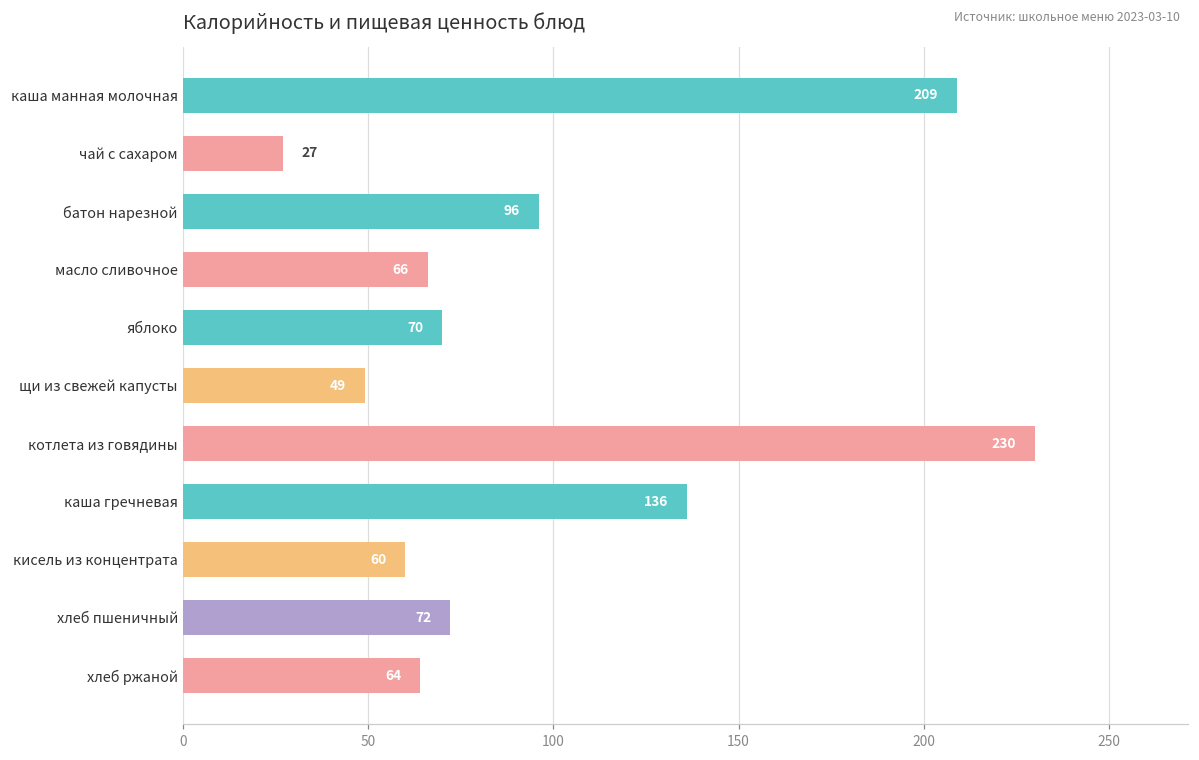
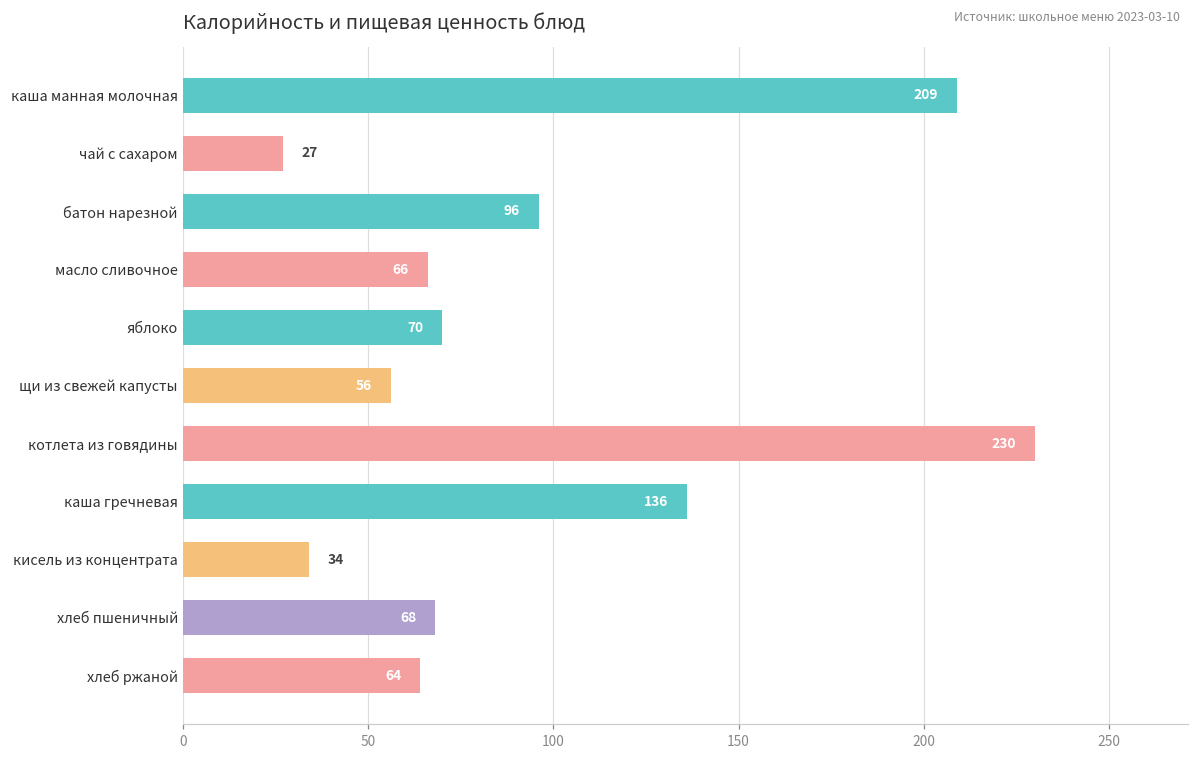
  {
    "каша манная молочная": 209,
    "чай с сахаром": 27,
    "батон нарезной": 96,
    "масло сливочное": 66,
    "яблоко": 70,
-   "щи из свежей капусты": 49,
+   "щи из свежей капусты": 56,
    "котлета из говядины": 230,
    "каша гречневая": 136,
-   "кисель из концентрата": 60,
-   "хлеб пшеничный": 72,
+   "кисель из концентрата": 34,
+   "хлеб пшеничный": 68,
    "хлеб ржаной": 64
  }
